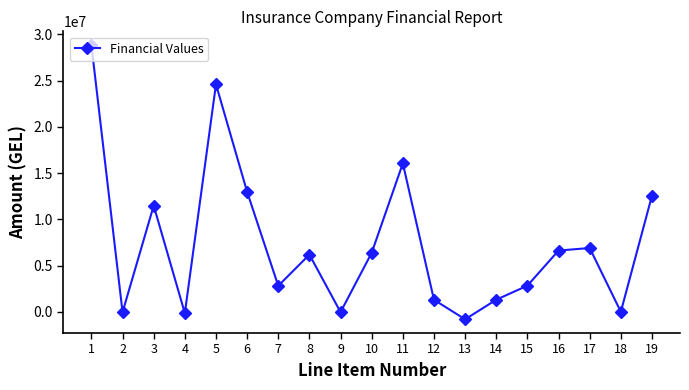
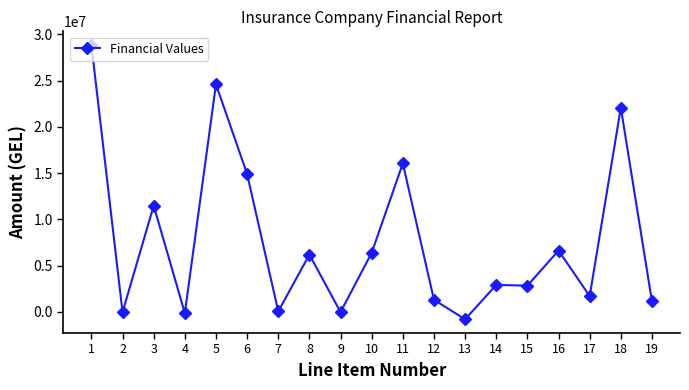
  {
    "2": 0,
    "3": 11000000,
    "4": 0,
    "5": 25000000,
-   "6": 13000000,
-   "7": 3000000,
+   "6": 15000000,
+   "7": 0,
    "8": 6000000,
    "9": 0,
    "10": 6000000,
    "11": 16000000,
    "12": 1000000,
    "13": -1000000,
-   "14": 1000000,
+   "14": 3000000,
    "15": 3000000,
    "16": 7000000,
-   "17": 7000000,
-   "18": 0,
-   "19": 13000000
+   "17": 2000000,
+   "18": 22000000,
+   "19": 1000000
  }
